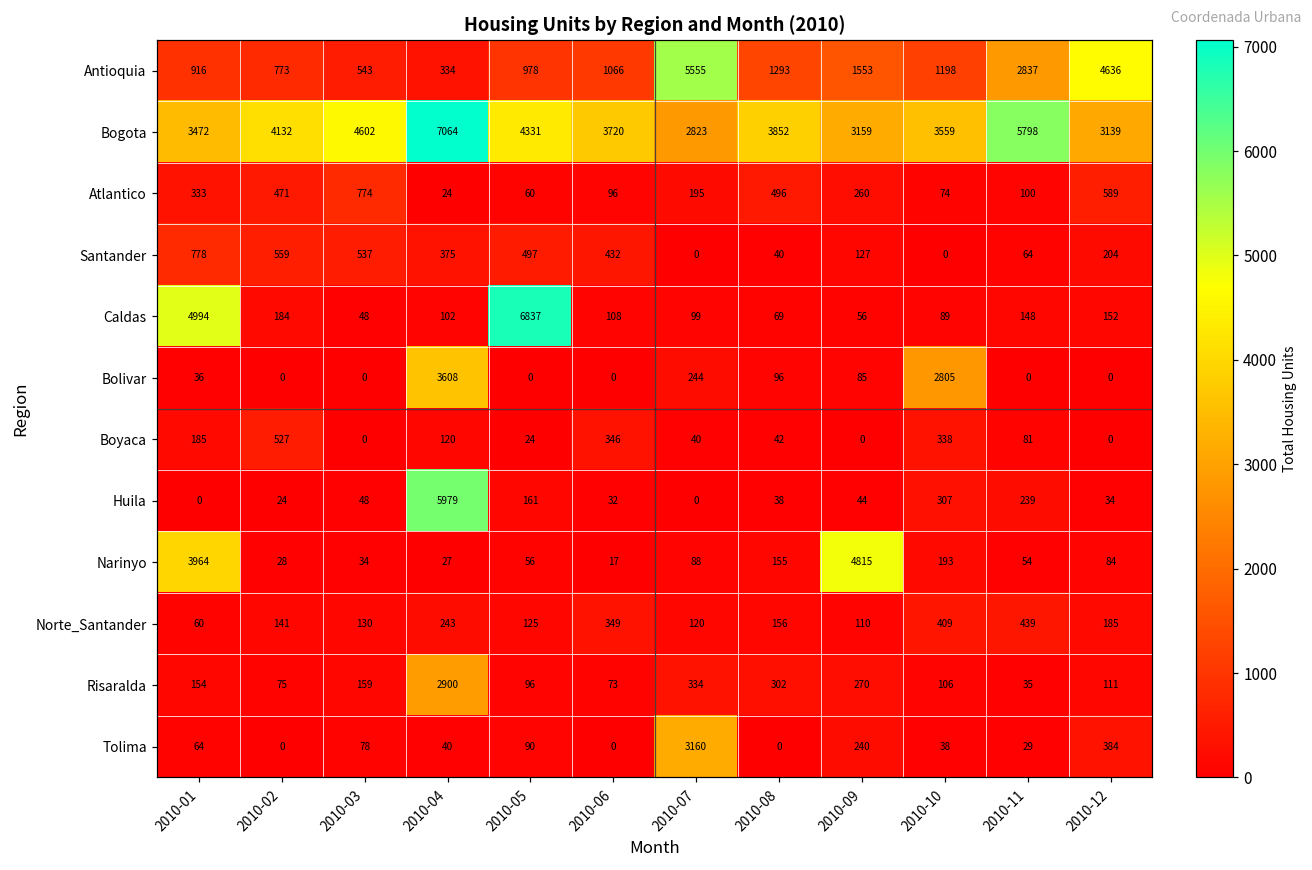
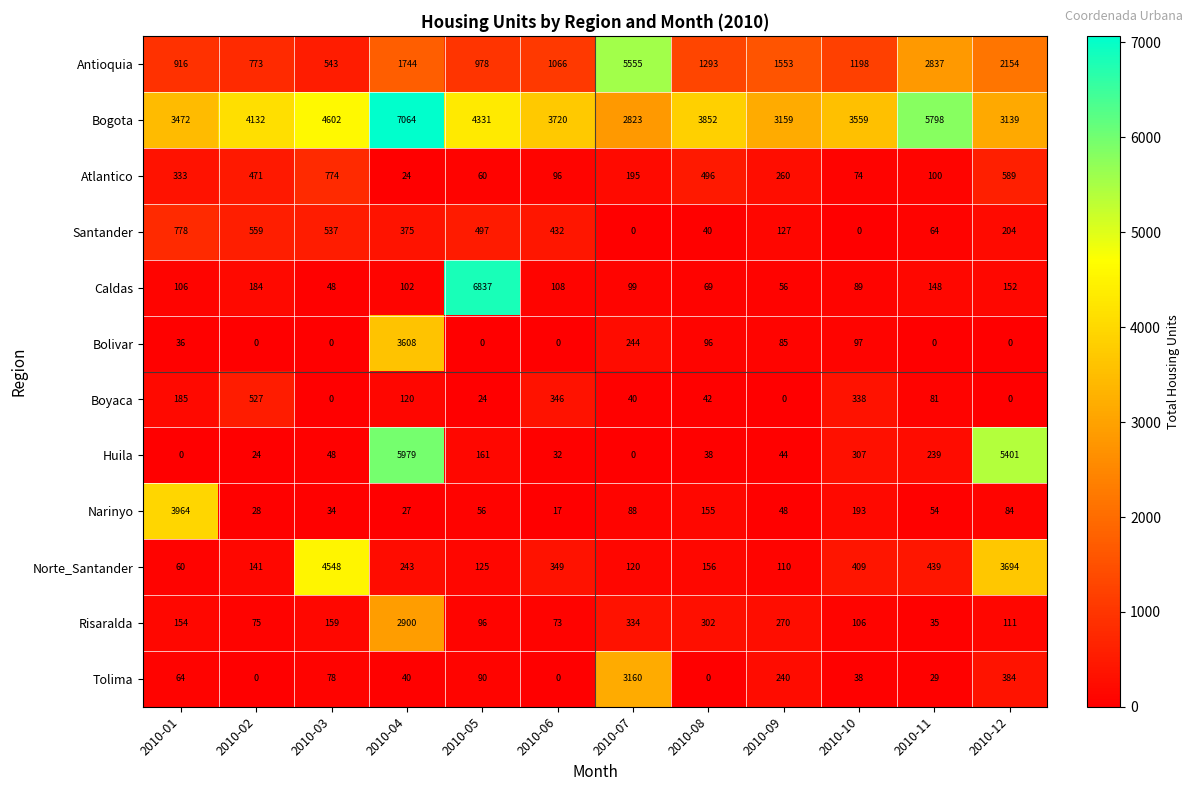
  {
    "Antioquia": {
      "2010-01": 916,
      "2010-02": 773,
      "2010-03": 543,
-     "2010-04": 334,
+     "2010-04": 1744,
      "2010-05": 978,
      "2010-06": 1066,
      "2010-07": 5555,
      "2010-08": 1293,
      "2010-09": 1553,
      "2010-10": 1198,
      "2010-11": 2837,
-     "2010-12": 4636
+     "2010-12": 2154
    },
    "Bogota": {
      "2010-01": 3472,
      "2010-02": 4132,
      "2010-03": 4602,
      "2010-04": 7064,
      "2010-05": 4331,
      "2010-06": 3720,
      "2010-07": 2823,
      "2010-08": 3852,
      "2010-09": 3159,
      "2010-10": 3559,
      "2010-11": 5798,
      "2010-12": 3139
    },
    "Atlantico": {
      "2010-01": 333,
      "2010-02": 471,
      "2010-03": 774,
      "2010-04": 24,
      "2010-05": 60,
      "2010-06": 96,
      "2010-07": 195,
      "2010-08": 496,
      "2010-09": 260,
      "2010-10": 74,
      "2010-11": 100,
      "2010-12": 589
    },
    "Santander": {
      "2010-01": 778,
      "2010-02": 559,
      "2010-03": 537,
      "2010-04": 375,
      "2010-05": 497,
      "2010-06": 432,
      "2010-07": 0,
      "2010-08": 40,
      "2010-09": 127,
      "2010-10": 0,
      "2010-11": 64,
      "2010-12": 204
    },
    "Caldas": {
-     "2010-01": 4994,
+     "2010-01": 106,
      "2010-02": 184,
      "2010-03": 48,
      "2010-04": 102,
      "2010-05": 6837,
      "2010-06": 108,
      "2010-07": 99,
      "2010-08": 69,
      "2010-09": 56,
      "2010-10": 89,
      "2010-11": 148,
      "2010-12": 152
    },
    "Bolivar": {
      "2010-01": 36,
      "2010-02": 0,
      "2010-03": 0,
      "2010-04": 3608,
      "2010-05": 0,
      "2010-06": 0,
      "2010-07": 244,
      "2010-08": 96,
      "2010-09": 85,
-     "2010-10": 2805,
+     "2010-10": 97,
      "2010-11": 0,
      "2010-12": 0
    },
    "Boyaca": {
      "2010-01": 185,
      "2010-02": 527,
      "2010-03": 0,
      "2010-04": 120,
      "2010-05": 24,
      "2010-06": 346,
      "2010-07": 40,
      "2010-08": 42,
      "2010-09": 0,
      "2010-10": 338,
      "2010-11": 81,
      "2010-12": 0
    },
    "Huila": {
      "2010-01": 0,
      "2010-02": 24,
      "2010-03": 48,
      "2010-04": 5979,
      "2010-05": 161,
      "2010-06": 32,
      "2010-07": 0,
      "2010-08": 38,
      "2010-09": 44,
      "2010-10": 307,
      "2010-11": 239,
-     "2010-12": 34
+     "2010-12": 5401
    },
    "Narinyo": {
      "2010-01": 3964,
      "2010-02": 28,
      "2010-03": 34,
      "2010-04": 27,
      "2010-05": 56,
      "2010-06": 17,
      "2010-07": 88,
      "2010-08": 155,
-     "2010-09": 4815,
+     "2010-09": 48,
      "2010-10": 193,
      "2010-11": 54,
      "2010-12": 84
    },
    "Norte_Santander": {
      "2010-01": 60,
      "2010-02": 141,
-     "2010-03": 130,
+     "2010-03": 4548,
      "2010-04": 243,
      "2010-05": 125,
      "2010-06": 349,
      "2010-07": 120,
      "2010-08": 156,
      "2010-09": 110,
      "2010-10": 409,
      "2010-11": 439,
-     "2010-12": 185
+     "2010-12": 3694
    },
    "Risaralda": {
      "2010-01": 154,
      "2010-02": 75,
      "2010-03": 159,
      "2010-04": 2900,
      "2010-05": 96,
      "2010-06": 73,
      "2010-07": 334,
      "2010-08": 302,
      "2010-09": 270,
      "2010-10": 106,
      "2010-11": 35,
      "2010-12": 111
    },
    "Tolima": {
      "2010-01": 64,
      "2010-02": 0,
      "2010-03": 78,
      "2010-04": 40,
      "2010-05": 90,
      "2010-06": 0,
      "2010-07": 3160,
      "2010-08": 0,
      "2010-09": 240,
      "2010-10": 38,
      "2010-11": 29,
      "2010-12": 384
    }
  }
